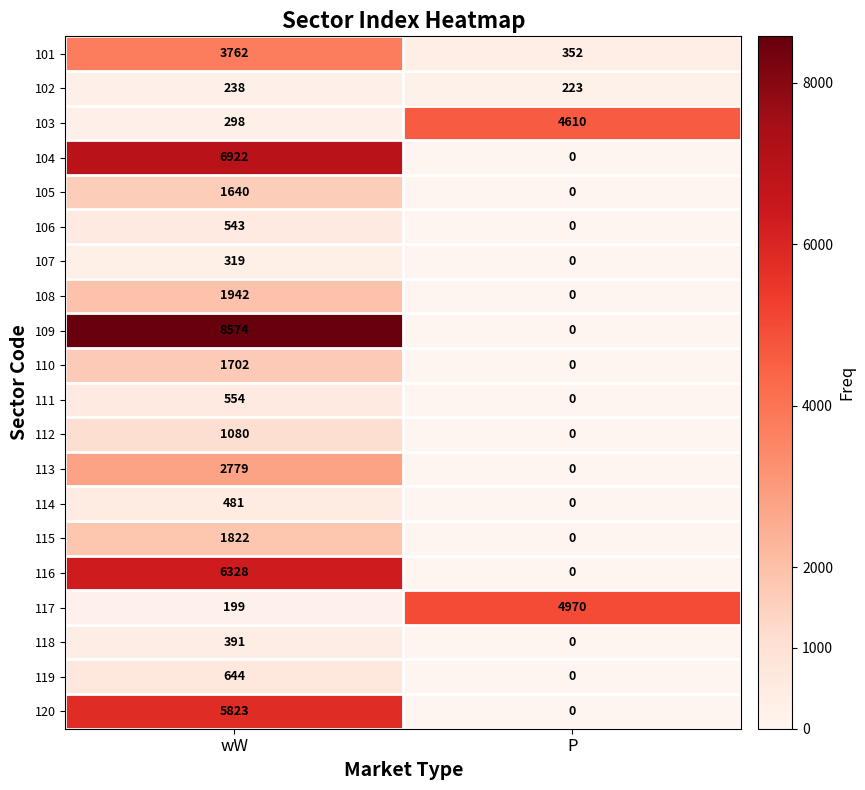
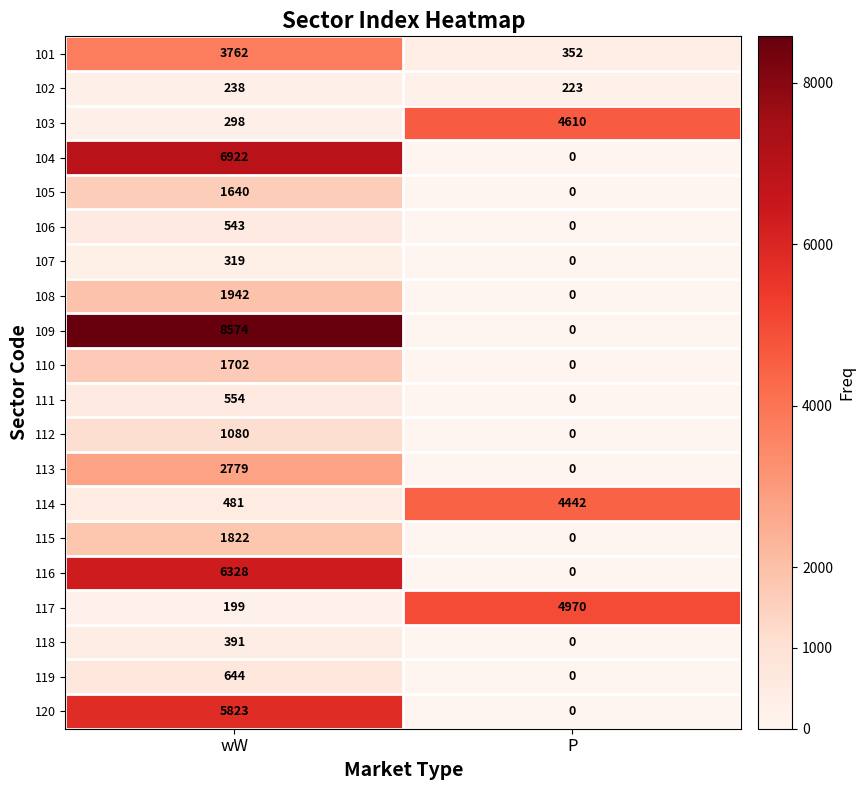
  {
    "101": {
      "wW": 3762,
      "P": 352
    },
    "102": {
      "wW": 238,
      "P": 223
    },
    "103": {
      "wW": 298,
      "P": 4610
    },
    "104": {
      "wW": 6922,
      "P": 0
    },
    "105": {
      "wW": 1640,
      "P": 0
    },
    "106": {
      "wW": 543,
      "P": 0
    },
    "107": {
      "wW": 319,
      "P": 0
    },
    "108": {
      "wW": 1942,
      "P": 0
    },
    "109": {
      "wW": 8574,
      "P": 0
    },
    "110": {
      "wW": 1702,
      "P": 0
    },
    "111": {
      "wW": 554,
      "P": 0
    },
    "112": {
      "wW": 1080,
      "P": 0
    },
    "113": {
      "wW": 2779,
      "P": 0
    },
    "114": {
      "wW": 481,
-     "P": 0
+     "P": 4442
    },
    "115": {
      "wW": 1822,
      "P": 0
    },
    "116": {
      "wW": 6328,
      "P": 0
    },
    "117": {
      "wW": 199,
      "P": 4970
    },
    "118": {
      "wW": 391,
      "P": 0
    },
    "119": {
      "wW": 644,
      "P": 0
    },
    "120": {
      "wW": 5823,
      "P": 0
    }
  }
